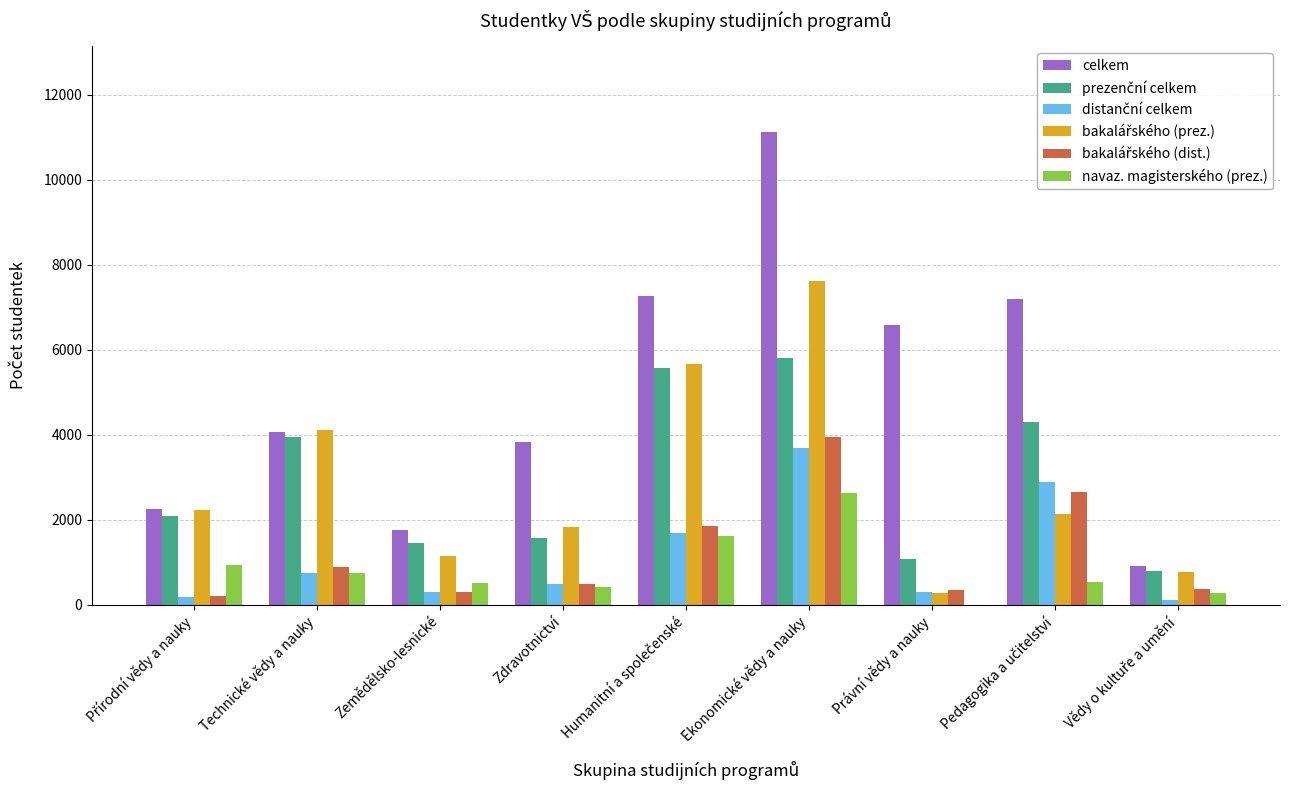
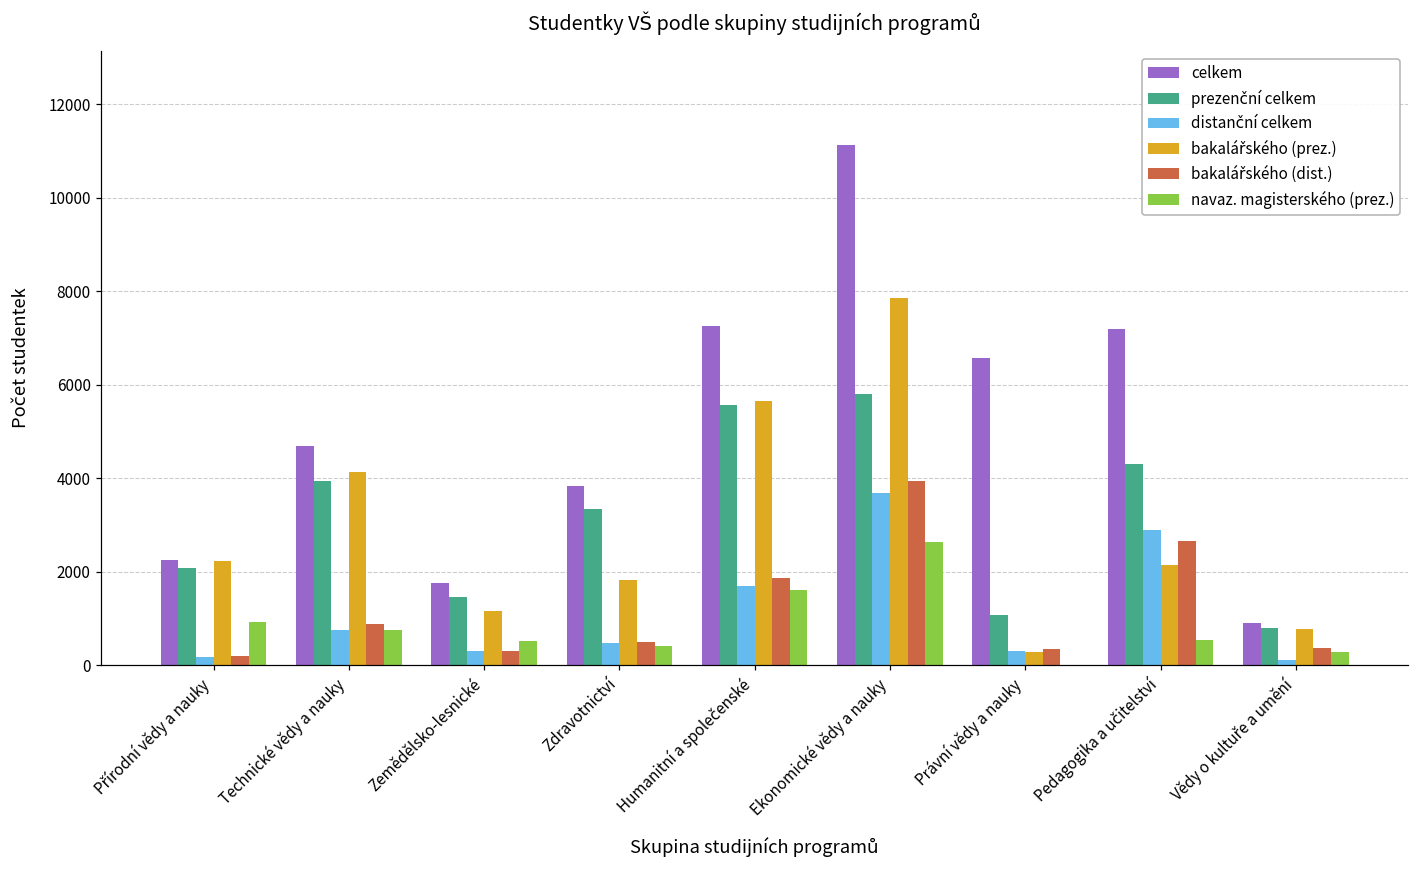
  {
    "celkem": {
      "Přírodní vědy a nauky": 2300,
-     "Technické vědy a nauky": 4100,
+     "Technické vědy a nauky": 4700,
      "Zemědělsko-lesnické": 1800,
      "Zdravotnictví": 3800,
      "Humanitní a společenské": 7300,
      "Ekonomické vědy a nauky": 11100,
      "Právní vědy a nauky": 6600,
      "Pedagogika a učitelství": 7200,
      "Vědy o kultuře a umění": 900
    },
    "prezenční celkem": {
      "Přírodní vědy a nauky": 2100,
      "Technické vědy a nauky": 3900,
      "Zemědělsko-lesnické": 1500,
-     "Zdravotnictví": 1600,
+     "Zdravotnictví": 3300,
      "Humanitní a společenské": 5600,
      "Ekonomické vědy a nauky": 5800,
      "Právní vědy a nauky": 1100,
      "Pedagogika a učitelství": 4300,
      "Vědy o kultuře a umění": 800
    },
    "distanční celkem": {
      "Přírodní vědy a nauky": 200,
      "Technické vědy a nauky": 700,
      "Zemědělsko-lesnické": 300,
      "Zdravotnictví": 500,
      "Humanitní a společenské": 1700,
      "Ekonomické vědy a nauky": 3700,
      "Právní vědy a nauky": 300,
      "Pedagogika a učitelství": 2900,
      "Vědy o kultuře a umění": 100
    },
    "bakalářského (prez.)": {
      "Přírodní vědy a nauky": 2200,
      "Technické vědy a nauky": 4100,
      "Zemědělsko-lesnické": 1200,
      "Zdravotnictví": 1800,
      "Humanitní a společenské": 5700,
-     "Ekonomické vědy a nauky": 7600,
+     "Ekonomické vědy a nauky": 7900,
      "Právní vědy a nauky": 300,
      "Pedagogika a učitelství": 2100,
      "Vědy o kultuře a umění": 800
    },
    "bakalářského (dist.)": {
      "Přírodní vědy a nauky": 200,
      "Technické vědy a nauky": 900,
      "Zemědělsko-lesnické": 300,
      "Zdravotnictví": 500,
      "Humanitní a společenské": 1900,
      "Ekonomické vědy a nauky": 3900,
      "Právní vědy a nauky": 300,
      "Pedagogika a učitelství": 2700,
      "Vědy o kultuře a umění": 400
    },
    "navaz. magisterského (prez.)": {
      "Přírodní vědy a nauky": 900,
      "Technické vědy a nauky": 800,
      "Zemědělsko-lesnické": 500,
      "Zdravotnictví": 400,
      "Humanitní a společenské": 1600,
      "Ekonomické vědy a nauky": 2600,
      "Právní vědy a nauky": 0,
      "Pedagogika a učitelství": 500,
      "Vědy o kultuře a umění": 300
    }
  }
